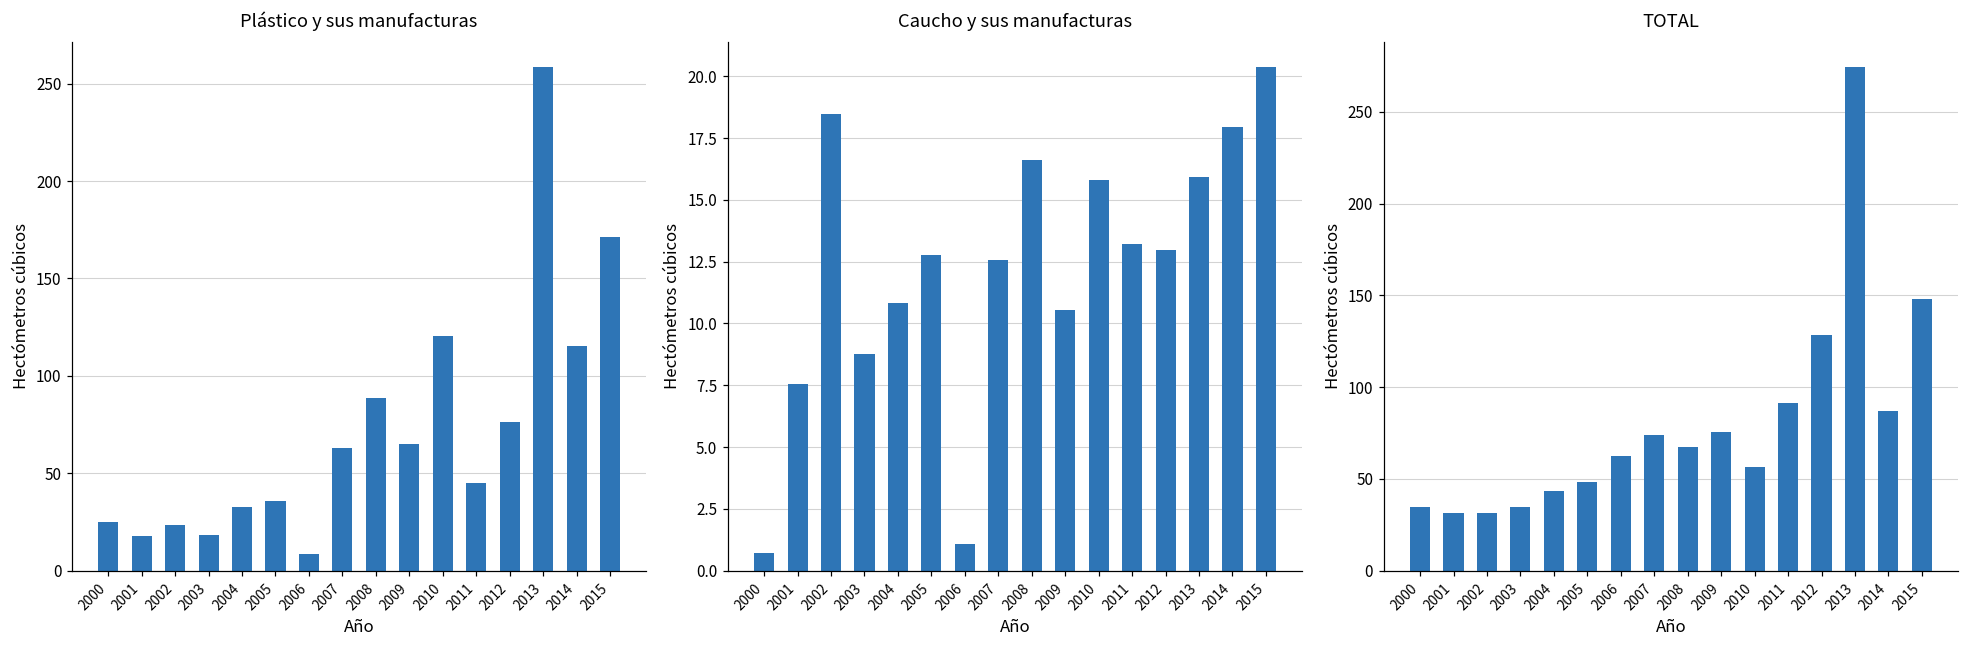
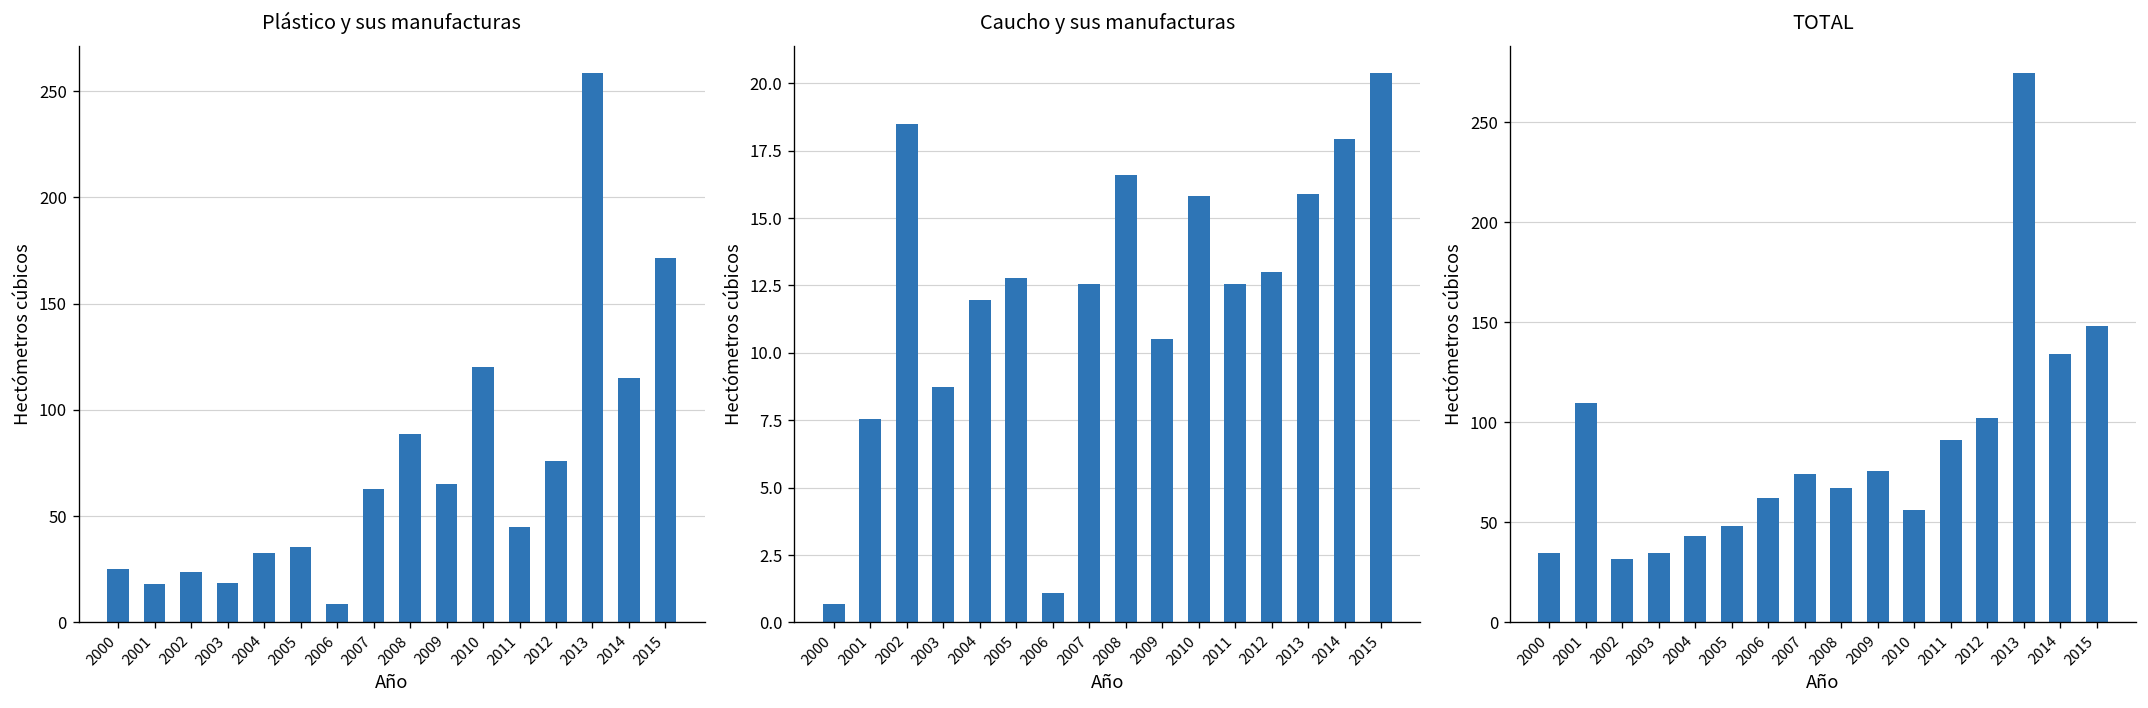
  {
    "Plástico y sus manufacturas": {
      "2000": 25,
      "2001": 18,
      "2002": 24,
      "2003": 18,
      "2004": 33,
      "2005": 36,
      "2006": 9,
      "2007": 63,
      "2008": 89,
      "2009": 65,
      "2010": 120,
      "2011": 45,
      "2012": 76,
      "2013": 259,
      "2014": 115,
      "2015": 171
    },
    "Caucho y sus manufacturas": {
      "2000": 0.7,
      "2001": 7.5,
      "2002": 18.5,
      "2003": 8.8,
-     "2004": 10.8,
+     "2004": 12.0,
      "2005": 12.8,
      "2006": 1.1,
      "2007": 12.6,
      "2008": 16.6,
      "2009": 10.5,
      "2010": 15.8,
-     "2011": 13.2,
+     "2011": 12.6,
      "2012": 13.0,
      "2013": 15.9,
      "2014": 17.9,
      "2015": 20.4
    },
    "TOTAL": {
      "2000": 35,
-     "2001": 32,
+     "2001": 110,
      "2002": 32,
      "2003": 35,
      "2004": 43,
      "2005": 48,
      "2006": 62,
      "2007": 74,
      "2008": 67,
      "2009": 75,
      "2010": 56,
      "2011": 91,
-     "2012": 128,
+     "2012": 102,
      "2013": 274,
-     "2014": 87,
+     "2014": 134,
      "2015": 148
    }
  }
